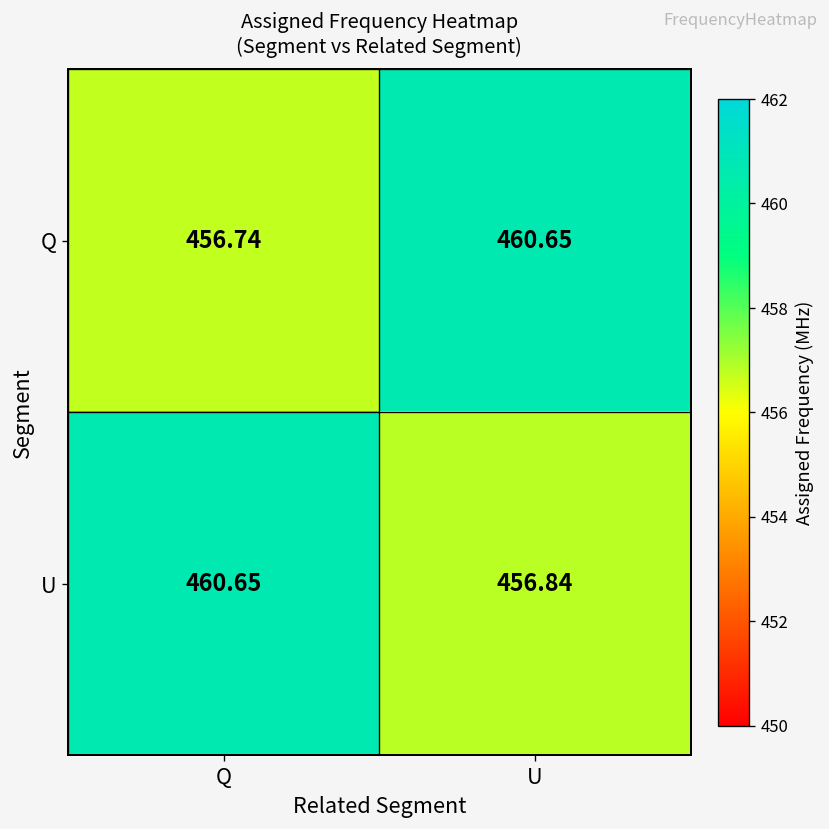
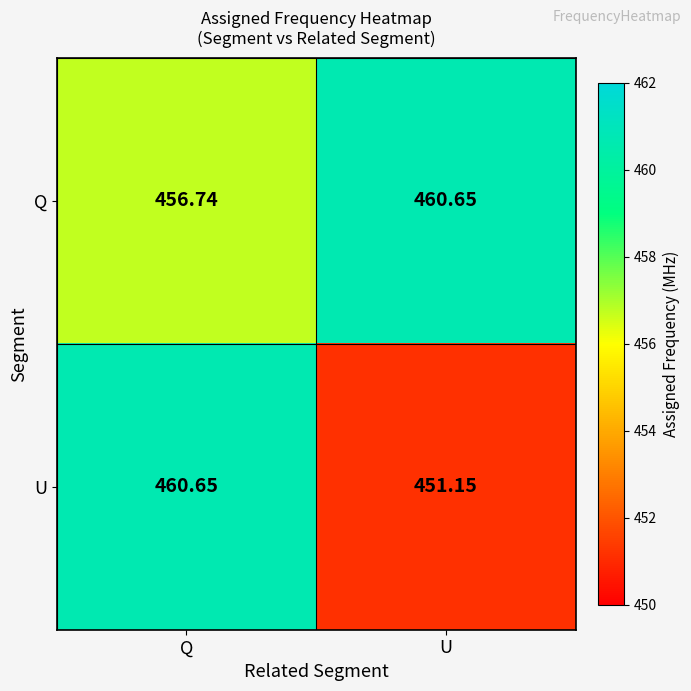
  {
    "Q": {
      "Q": 456.74,
      "U": 460.65
    },
    "U": {
      "Q": 460.65,
-     "U": 456.84
+     "U": 451.15
    }
  }
